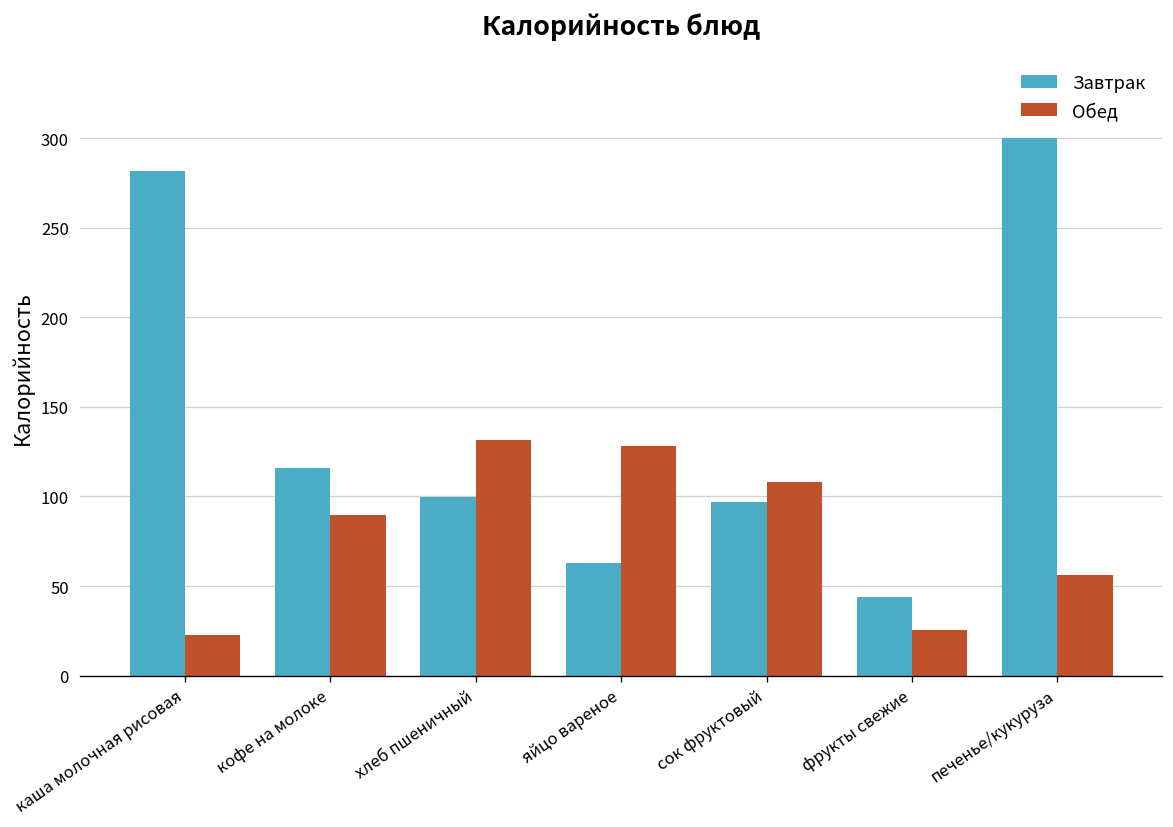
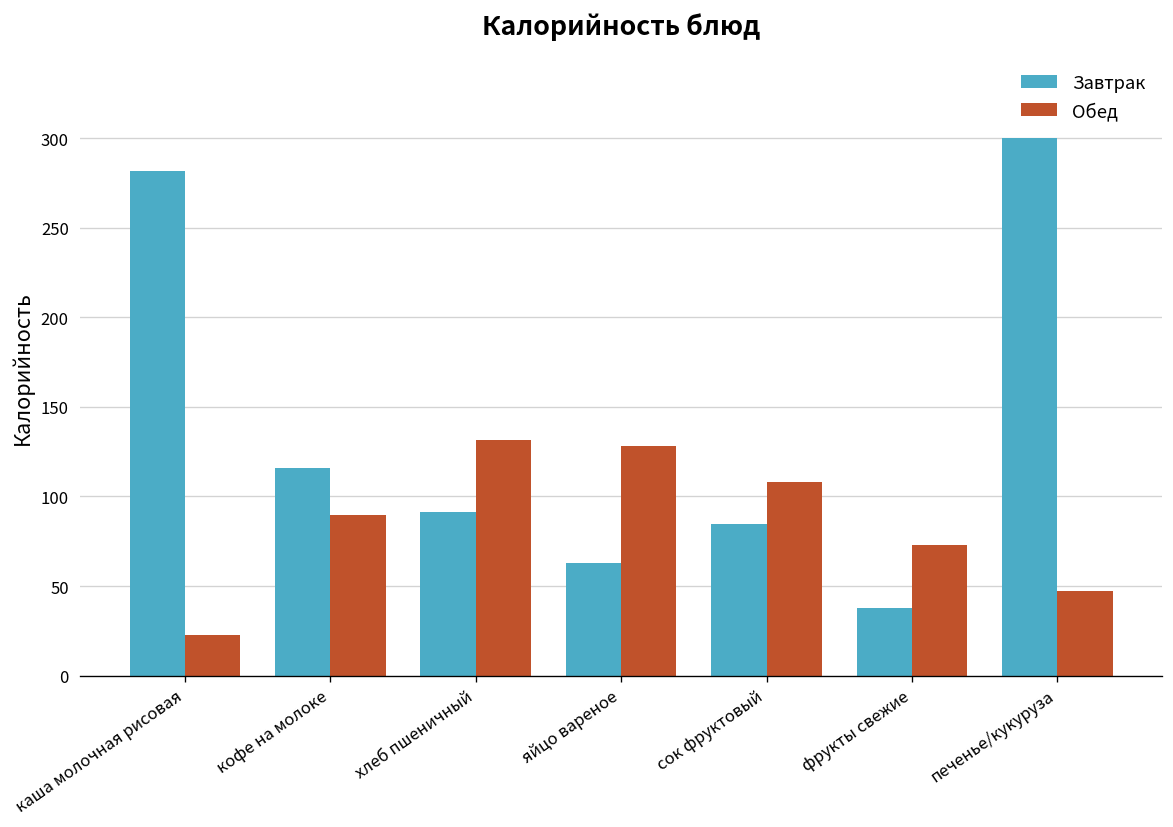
  {
    "Завтрак": {
      "каша молочная рисовая": 281,
      "кофе на молоке": 116,
-     "хлеб пшеничный": 100,
+     "хлеб пшеничный": 92,
      "яйцо вареное": 63,
-     "сок фруктовый": 97,
-     "фрукты свежие": 44,
+     "сок фруктовый": 85,
+     "фрукты свежие": 38,
      "печенье/кукуруза": 300
    },
    "Обед": {
      "каша молочная рисовая": 23,
      "кофе на молоке": 90,
      "хлеб пшеничный": 132,
      "яйцо вареное": 128,
      "сок фруктовый": 108,
-     "фрукты свежие": 25,
-     "печенье/кукуруза": 56
+     "фрукты свежие": 73,
+     "печенье/кукуруза": 47
    }
  }
